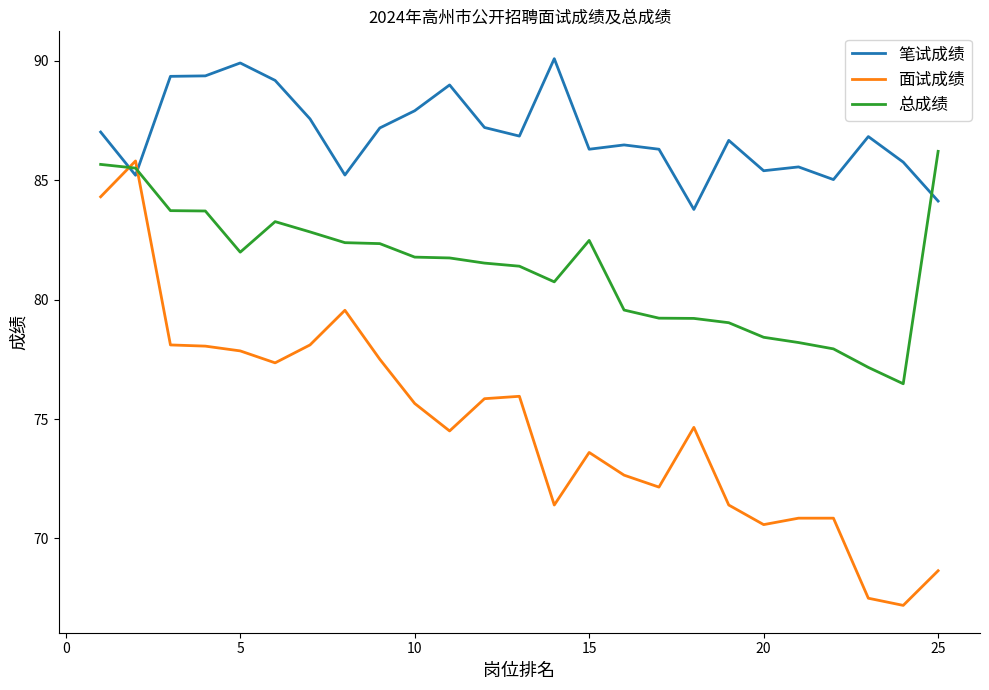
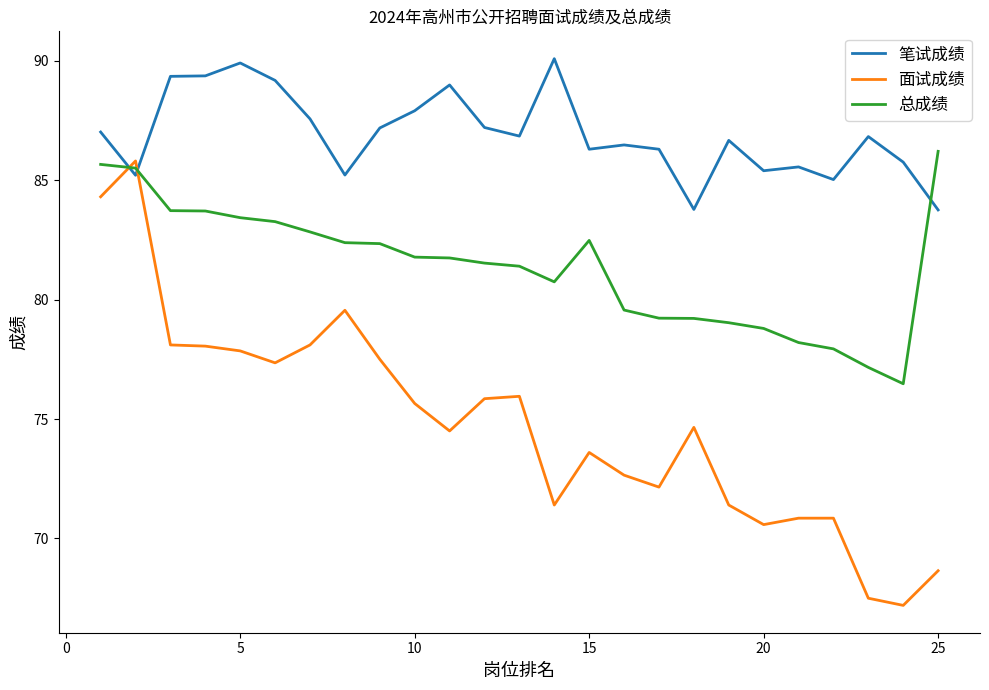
  {
    "笔试成绩": {
      "5": 89.9,
      "10": 87.9,
      "15": 86.3,
      "20": 85.4,
-     "25": 84.1
+     "25": 83.8
    },
    "面试成绩": {
      "5": 77.9,
      "10": 75.7,
      "15": 73.6,
      "20": 70.6,
      "25": 68.7
    },
    "总成绩": {
-     "5": 82.0,
+     "5": 83.4,
      "10": 81.8,
      "15": 82.5,
-     "20": 78.4,
+     "20": 78.8,
      "25": 86.2
    }
  }
